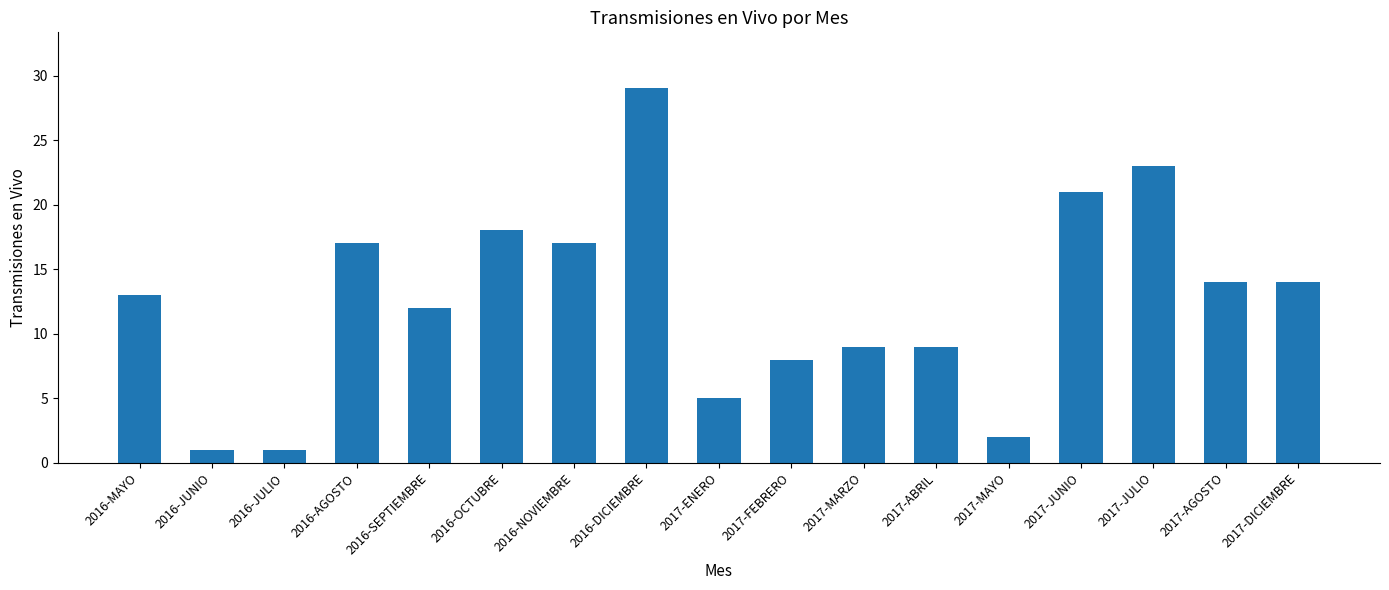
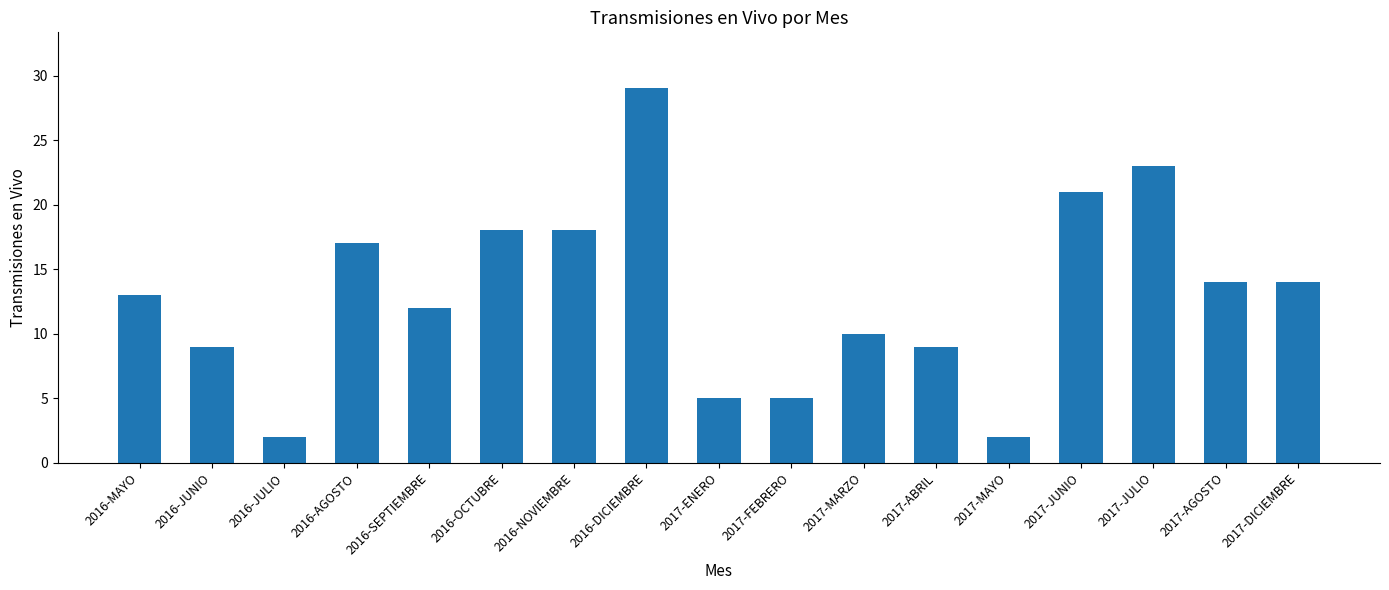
  {
    "2016-MAYO": 13,
-   "2016-JUNIO": 1,
-   "2016-JULIO": 1,
+   "2016-JUNIO": 9,
+   "2016-JULIO": 2,
    "2016-AGOSTO": 17,
    "2016-SEPTIEMBRE": 12,
    "2016-OCTUBRE": 18,
-   "2016-NOVIEMBRE": 17,
+   "2016-NOVIEMBRE": 18,
    "2016-DICIEMBRE": 29,
    "2017-ENERO": 5,
-   "2017-FEBRERO": 8,
-   "2017-MARZO": 9,
+   "2017-FEBRERO": 5,
+   "2017-MARZO": 10,
    "2017-ABRIL": 9,
    "2017-MAYO": 2,
    "2017-JUNIO": 21,
    "2017-JULIO": 23,
    "2017-AGOSTO": 14,
    "2017-DICIEMBRE": 14
  }
